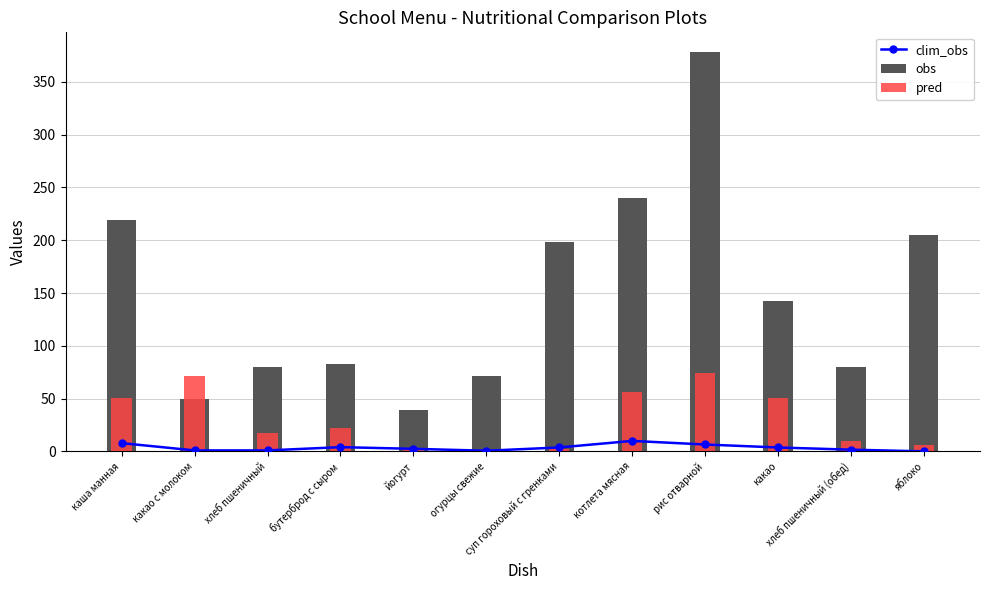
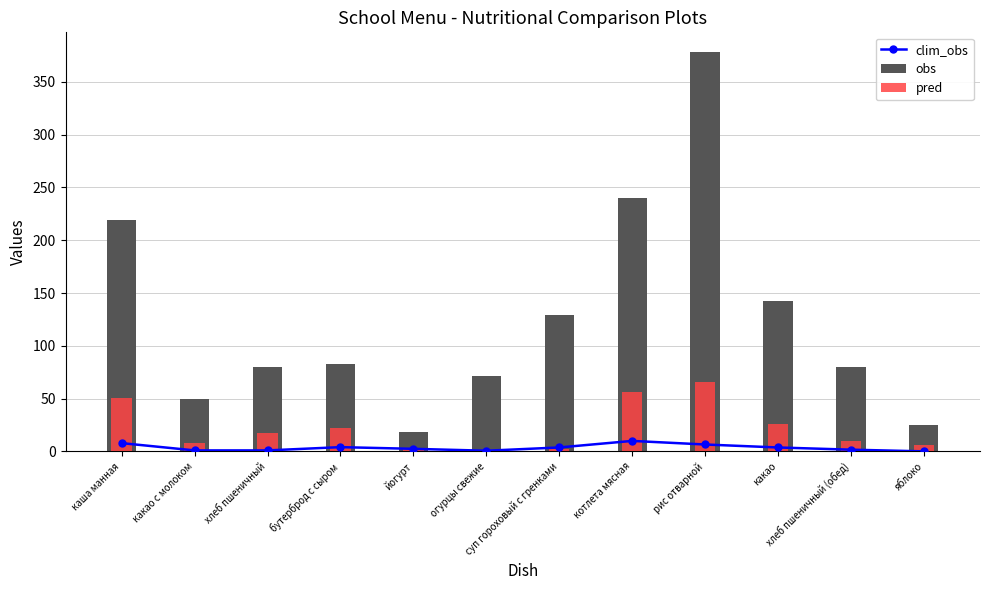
  {
    "clim_obs": {
      "каша манная": 8,
      "какао с молоком": 1,
      "хлеб пшеничный": 1,
      "бутерброд с сыром": 4,
      "йогурт": 3,
      "огурцы свежие": 1,
      "суп гороховый с гренками": 4,
      "котлета мясная": 10,
      "рис отварной": 7,
      "какао": 4,
      "хлеб пшеничный (обед)": 2,
      "яблоко": 0
    },
    "obs": {
      "каша манная": 219,
      "хлеб пшеничный": 80,
      "бутерброд с сыром": 83,
-     "йогурт": 39,
+     "йогурт": 18,
      "огурцы свежие": 71,
-     "суп гороховый с гренками": 198,
+     "суп гороховый с гренками": 129,
      "котлета мясная": 240,
      "рис отварной": 378,
      "какао": 142,
      "хлеб пшеничный (обед)": 80,
-     "яблоко": 205
+     "яблоко": 25
    },
    "pred": {
-     "какао с молоком": 72,
-     "рис отварной": 74,
-     "какао": 51
+     "какао с молоком": 8,
+     "рис отварной": 66,
+     "какао": 26
    }
  }
